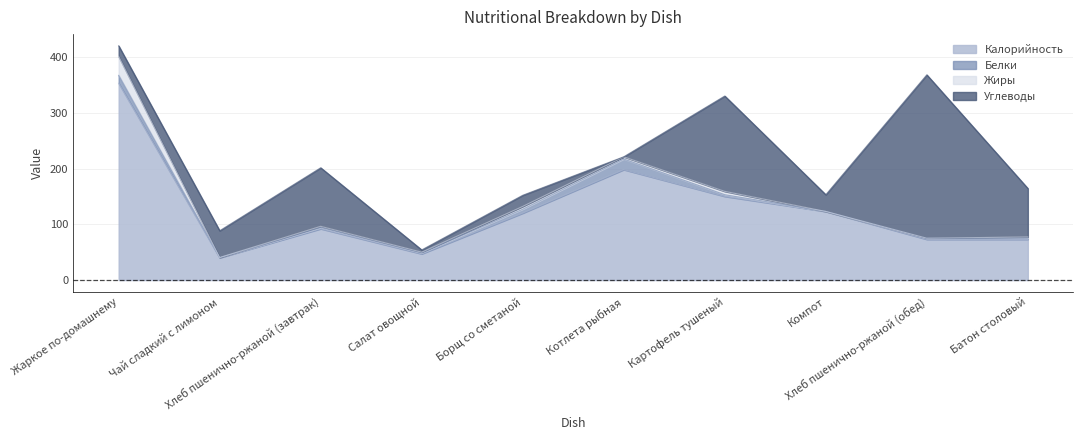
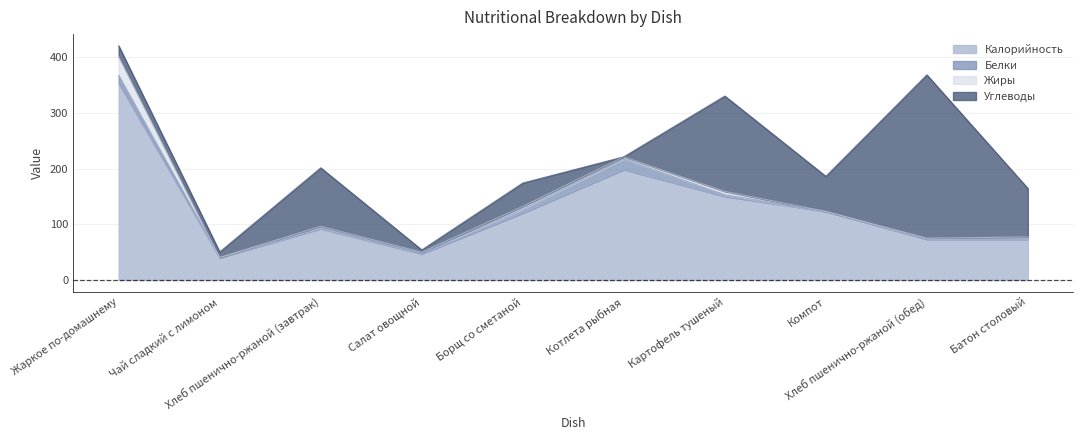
  {
    "Белки": {
      "Жаркое по-домашнему": 10,
      "Борщ со сметаной": 10
    },
    "Углеводы": {
      "Жаркое по-домашнему": 20,
-     "Чай сладкий с лимоном": 50,
+     "Чай сладкий с лимоном": 10,
      "Хлеб пшенично-ржаной (завтрак)": 110,
-     "Борщ со сметаной": 20,
+     "Борщ со сметаной": 40,
      "Картофель тушеный": 170,
-     "Компот": 30,
+     "Компот": 60,
      "Хлеб пшенично-ржаной (обед)": 290,
      "Батон столовый": 90
    }
  }
